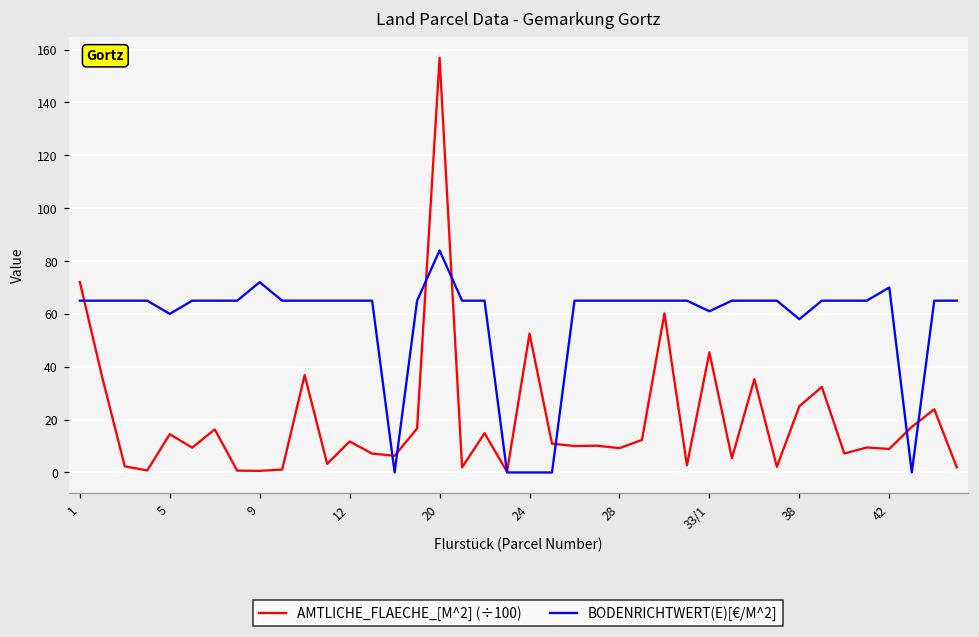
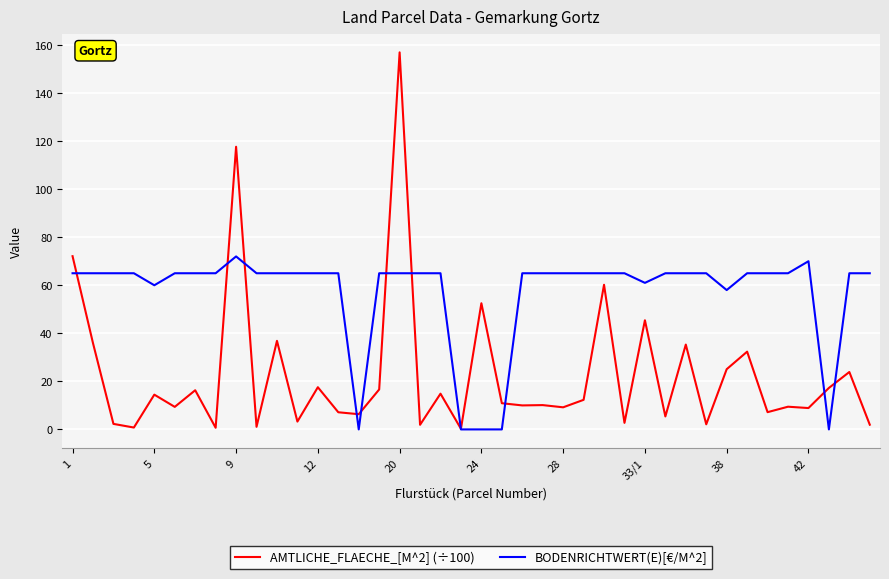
  {
    "AMTLICHE_FLAECHE_[M^2] (÷100)": {
      "1": 72,
      "5": 14,
-     "9": 1,
-     "12": 12,
+     "9": 118,
+     "12": 18,
      "20": 157,
      "24": 53,
      "28": 9,
      "33/1": 45,
      "38": 25,
      "42": 9
    },
    "BODENRICHTWERT(E)[€/M^2]": {
      "1": 65,
      "5": 60,
      "9": 72,
      "12": 65,
-     "20": 84,
+     "20": 65,
      "24": 0,
      "28": 65,
      "33/1": 61,
      "38": 58,
      "42": 70
    }
  }
